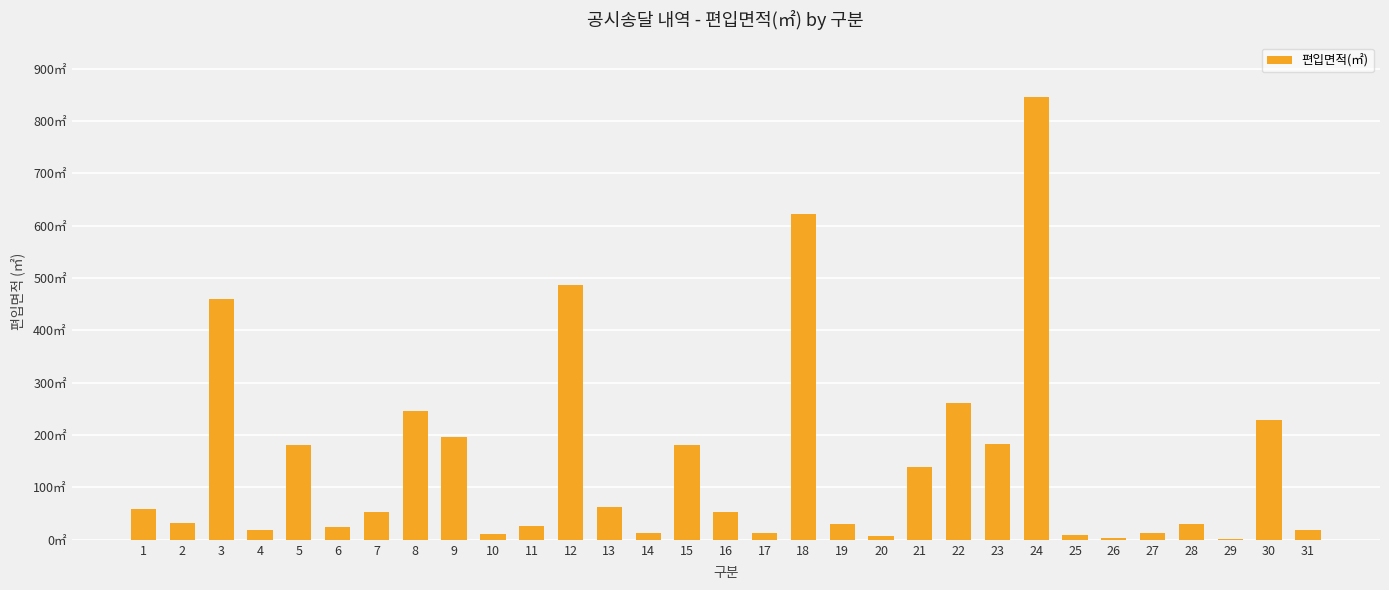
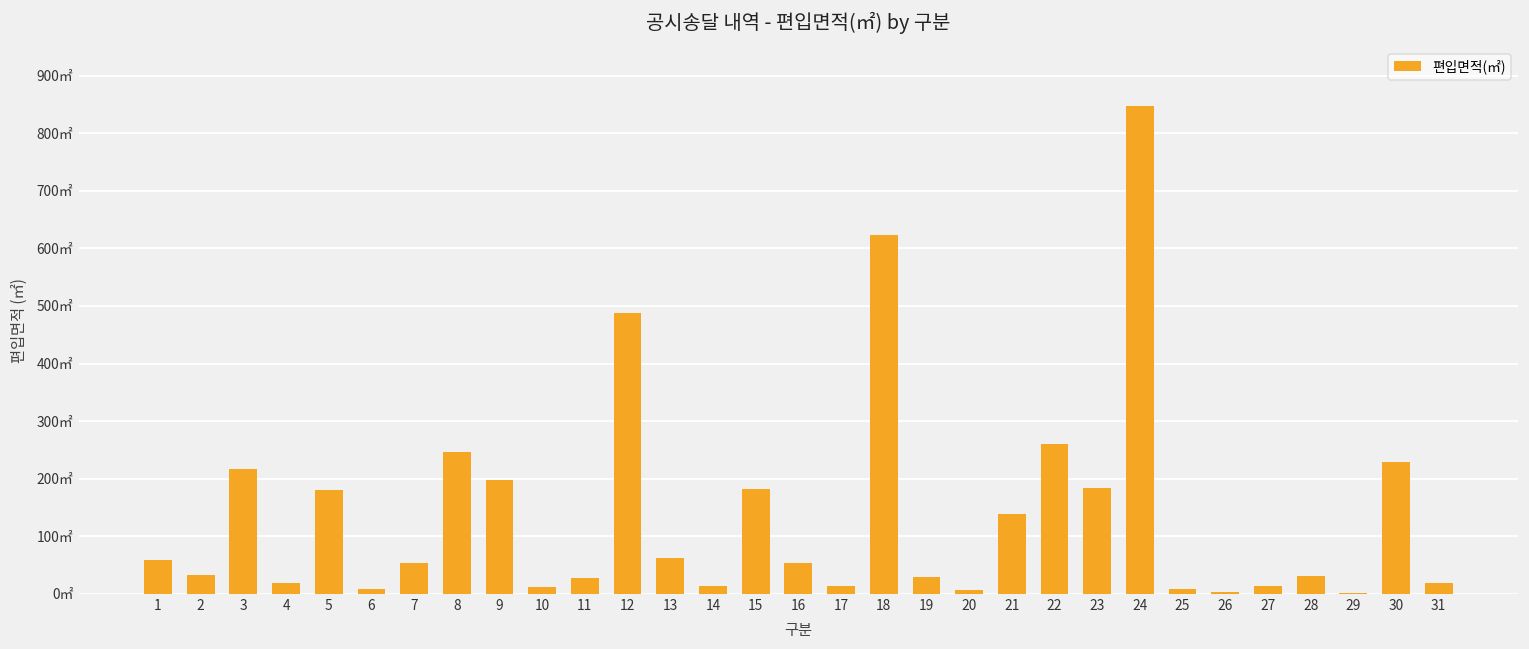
  {
    "1": "60㎡",
    "2": "30㎡",
-   "3": "460㎡",
+   "3": "220㎡",
    "4": "20㎡",
    "5": "180㎡",
-   "6": "20㎡",
+   "6": "10㎡",
    "7": "50㎡",
    "8": "250㎡",
    "9": "200㎡",
    "10": "10㎡",
    "11": "30㎡",
    "12": "490㎡",
    "13": "60㎡",
    "14": "10㎡",
    "15": "180㎡",
    "16": "50㎡",
    "17": "10㎡",
    "18": "620㎡",
    "19": "30㎡",
    "20": "10㎡",
    "21": "140㎡",
    "22": "260㎡",
    "23": "180㎡",
    "24": "850㎡",
    "25": "10㎡",
    "27": "10㎡",
    "28": "30㎡",
    "30": "230㎡",
    "31": "20㎡"
  }
